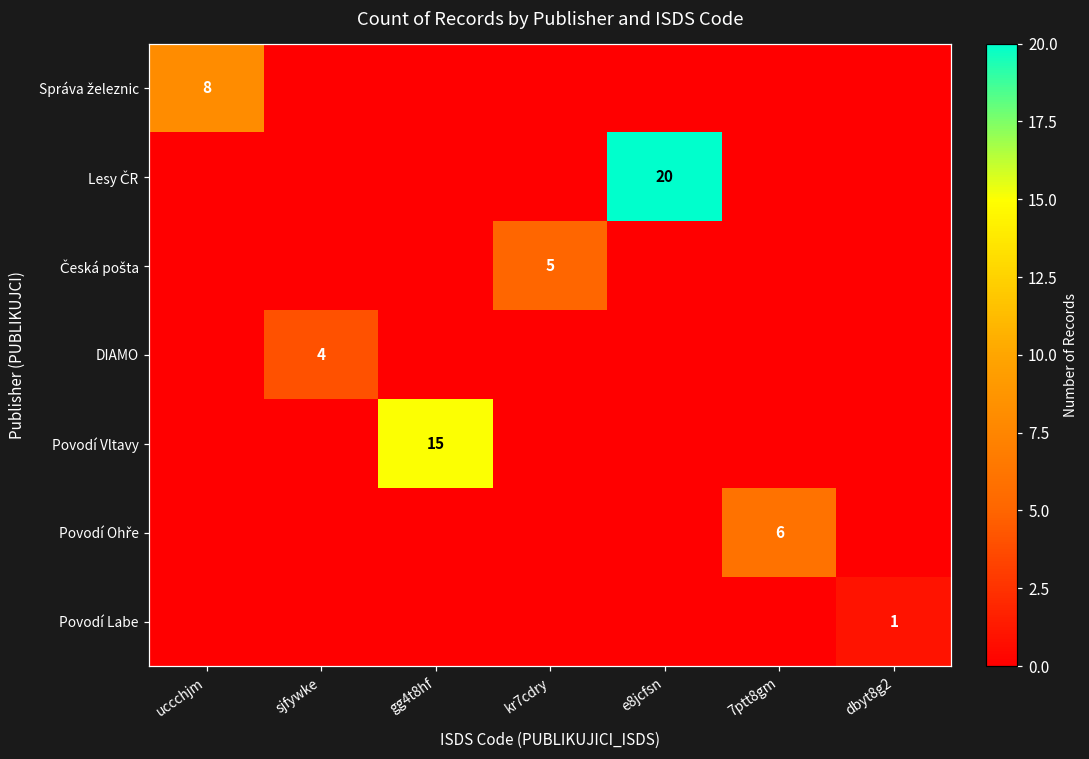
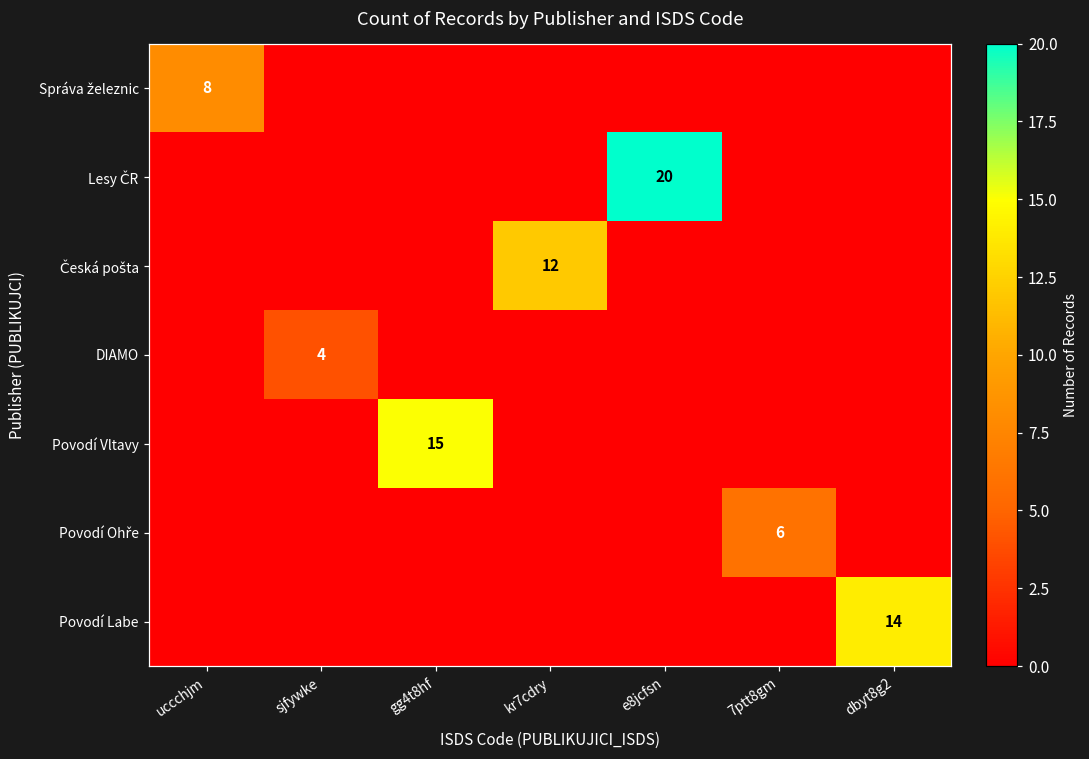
  {
    "Správa železnic": {
      "uccchjm": 8
    },
    "Lesy ČR": {
      "e8jcfsn": 20
    },
    "Česká pošta": {
-     "kr7cdry": 5
+     "kr7cdry": 12
    },
    "DIAMO": {
      "sjfywke": 4
    },
    "Povodí Vltavy": {
      "gg4t8hf": 15
    },
    "Povodí Ohře": {
      "7ptt8gm": 6
    },
    "Povodí Labe": {
-     "dbyt8g2": 1
+     "dbyt8g2": 14
    }
  }
